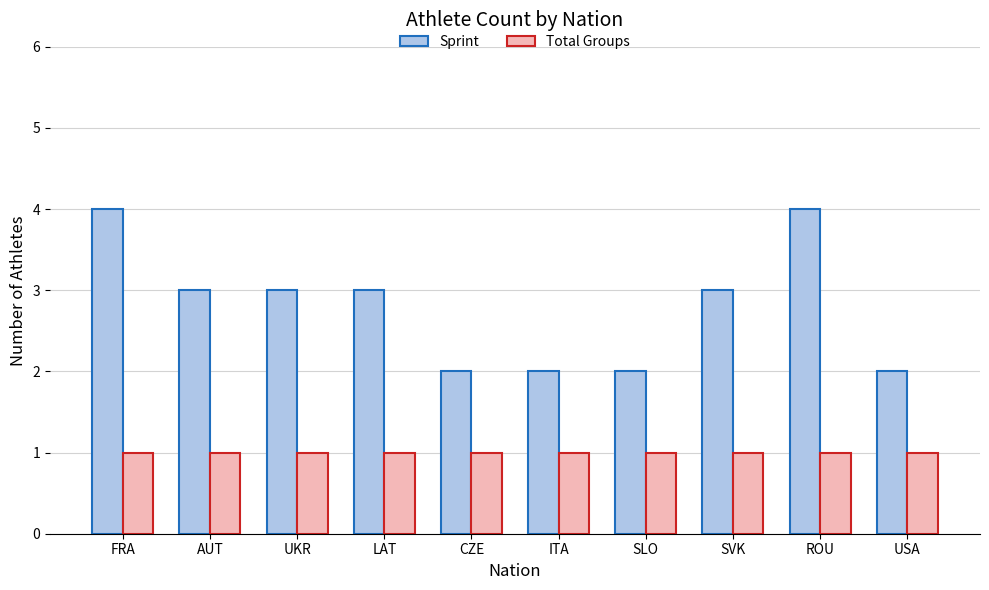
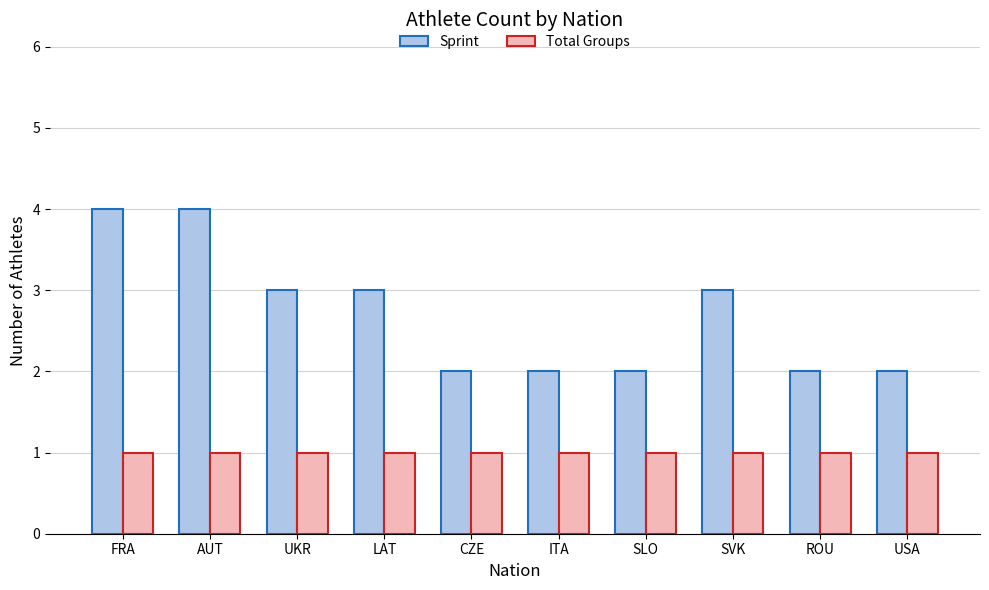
  {
    "Sprint": {
      "FRA": 4,
-     "AUT": 3,
+     "AUT": 4,
      "UKR": 3,
      "LAT": 3,
      "CZE": 2,
      "ITA": 2,
      "SLO": 2,
      "SVK": 3,
-     "ROU": 4,
+     "ROU": 2,
      "USA": 2
    },
    "Total Groups": {
      "FRA": 1,
      "AUT": 1,
      "UKR": 1,
      "LAT": 1,
      "CZE": 1,
      "ITA": 1,
      "SLO": 1,
      "SVK": 1,
      "ROU": 1,
      "USA": 1
    }
  }
